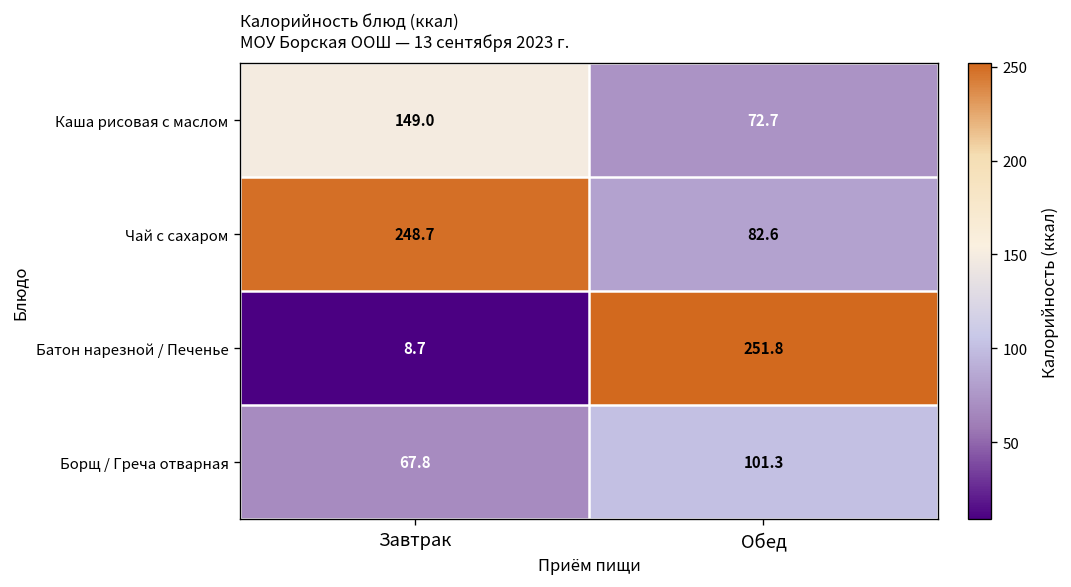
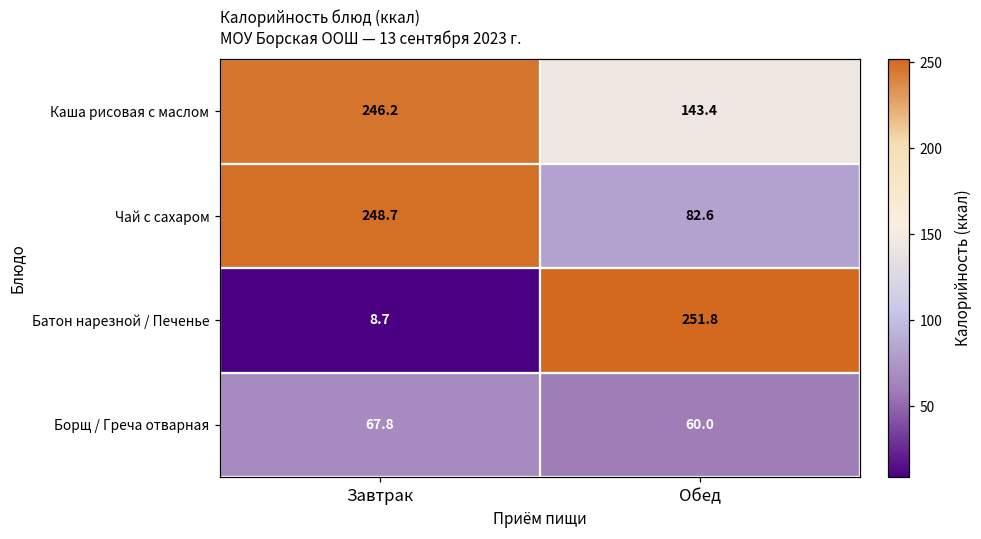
  {
    "Каша рисовая с маслом": {
-     "Завтрак": 149.0,
-     "Обед": 72.7
+     "Завтрак": 246.2,
+     "Обед": 143.4
    },
    "Чай с сахаром": {
      "Завтрак": 248.7,
      "Обед": 82.6
    },
    "Батон нарезной / Печенье": {
      "Завтрак": 8.7,
      "Обед": 251.8
    },
    "Борщ / Греча отварная": {
      "Завтрак": 67.8,
-     "Обед": 101.3
+     "Обед": 60.0
    }
  }
